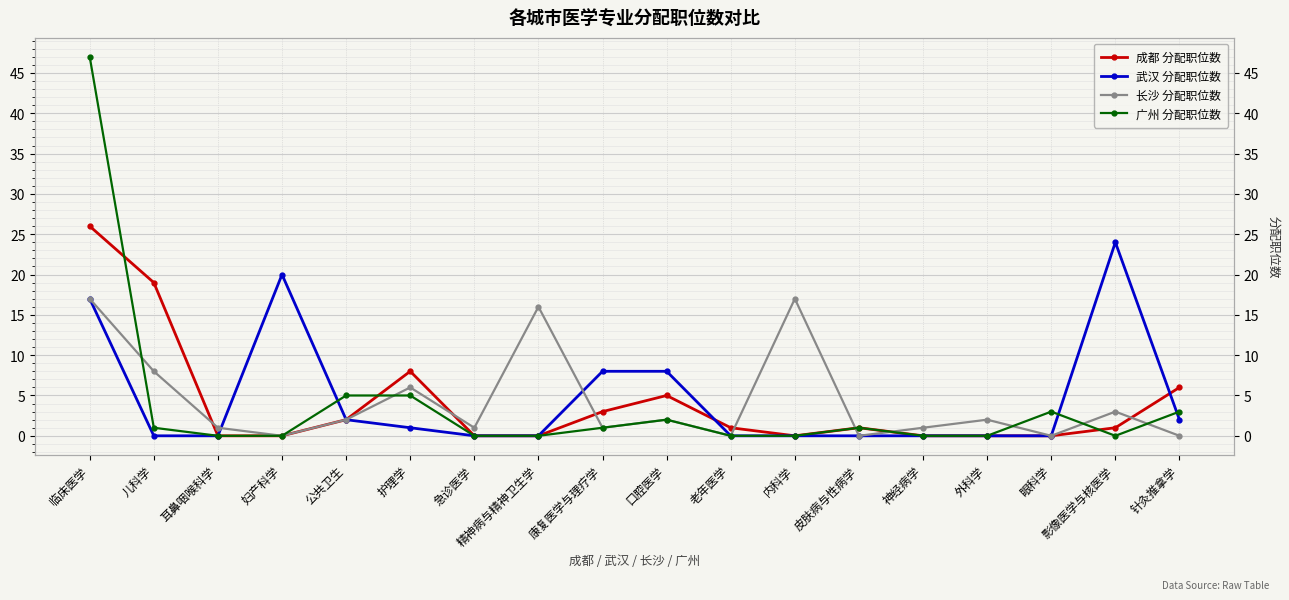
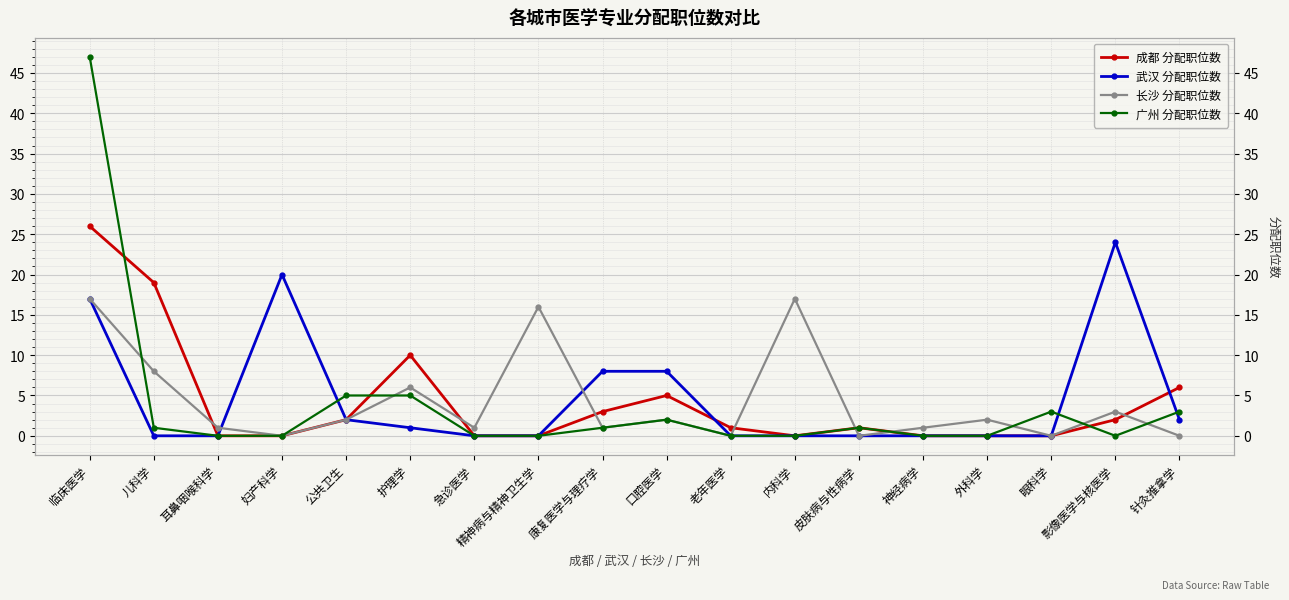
  {
    "成都 分配职位数": {
      "临床医学": 26,
      "儿科学": 19,
-     "护理学": 8,
+     "护理学": 10,
      "康复医学与理疗学": 3,
      "口腔医学": 5,
      "老年医学": 1,
-     "影像医学与核医学": 1,
+     "影像医学与核医学": 2,
      "针灸推拿学": 6
    },
    "武汉 分配职位数": {
      "儿科学": 0,
      "妇产科学": 20,
      "护理学": 1,
      "康复医学与理疗学": 8,
      "口腔医学": 8,
      "影像医学与核医学": 24,
      "针灸推拿学": 2
    },
    "长沙 分配职位数": {
      "儿科学": 8,
      "耳鼻咽喉科学": 1,
      "护理学": 6,
      "急诊医学": 1,
      "精神病与精神卫生学": 16,
      "内科学": 17,
      "神经病学": 1,
      "外科学": 2,
      "影像医学与核医学": 3,
      "针灸推拿学": 0
    },
    "广州 分配职位数": {
      "临床医学": 47,
      "儿科学": 1,
      "公共卫生": 5,
      "护理学": 5,
      "眼科学": 3,
      "影像医学与核医学": 0,
      "针灸推拿学": 3
    }
  }
